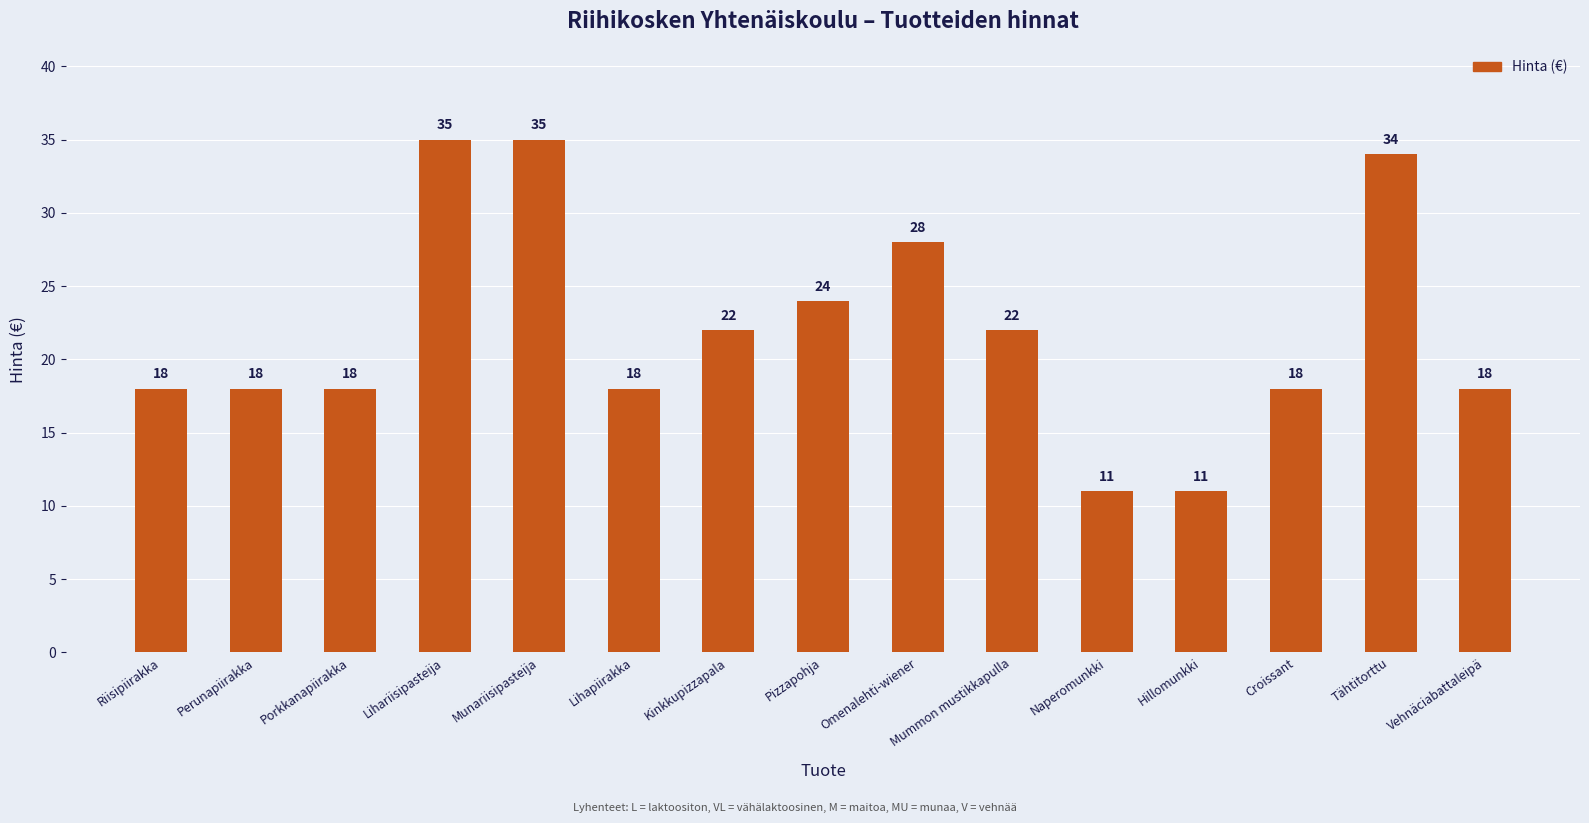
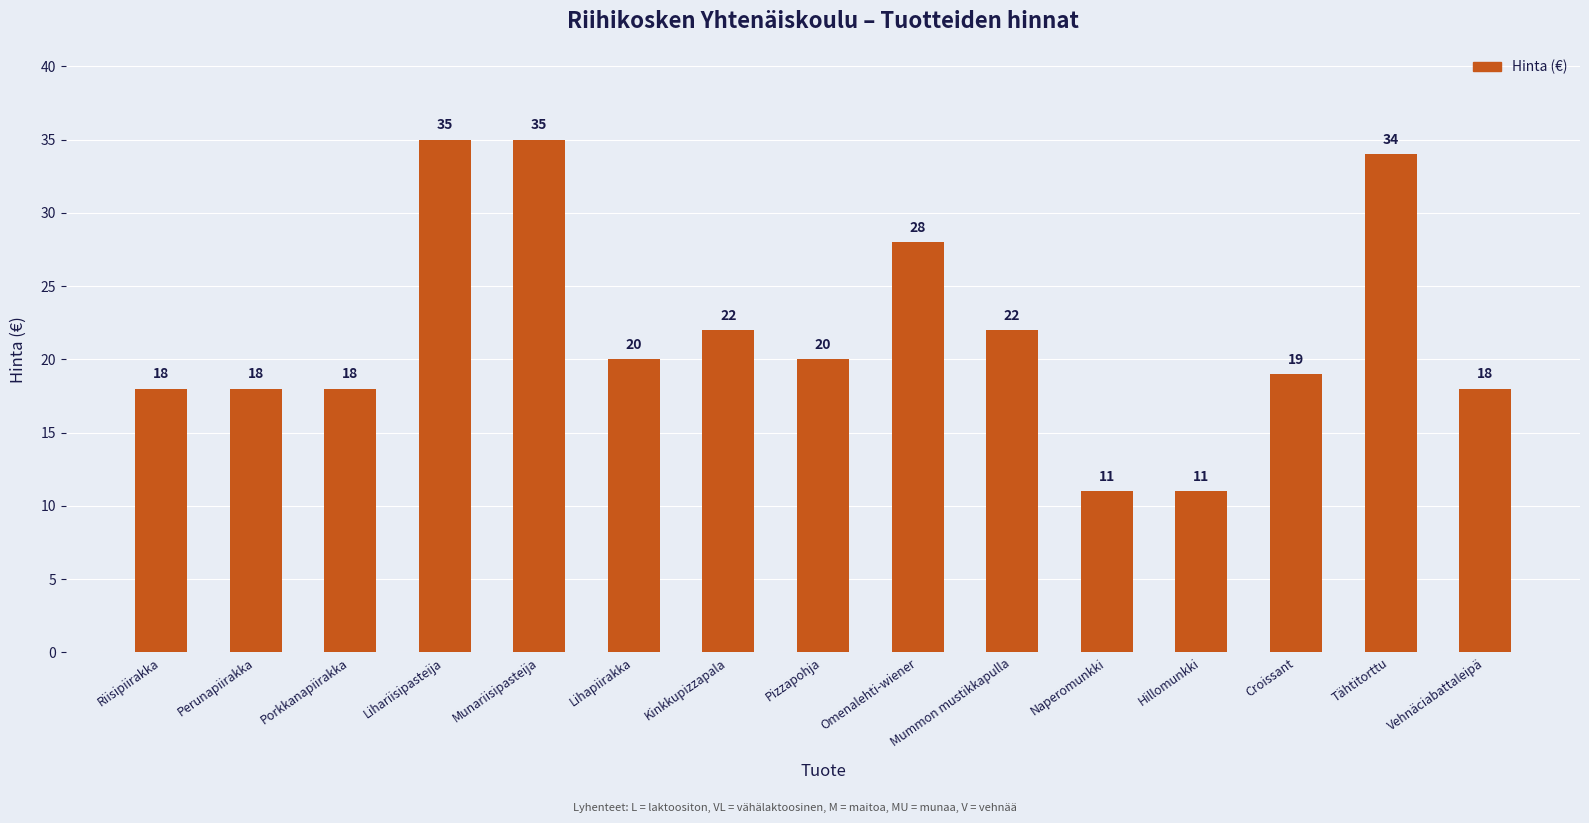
  {
    "Riisipiirakka": 18,
    "Perunapiirakka": 18,
    "Porkkanapiirakka": 18,
    "Lihariisipasteija": 35,
    "Munariisipasteija": 35,
-   "Lihapiirakka": 18,
+   "Lihapiirakka": 20,
    "Kinkkupizzapala": 22,
-   "Pizzapohja": 24,
+   "Pizzapohja": 20,
    "Omenalehti-wiener": 28,
    "Mummon mustikkapulla": 22,
    "Naperomunkki": 11,
    "Hillomunkki": 11,
-   "Croissant": 18,
+   "Croissant": 19,
    "Tähtitorttu": 34,
    "Vehnäciabattaleipä": 18
  }
